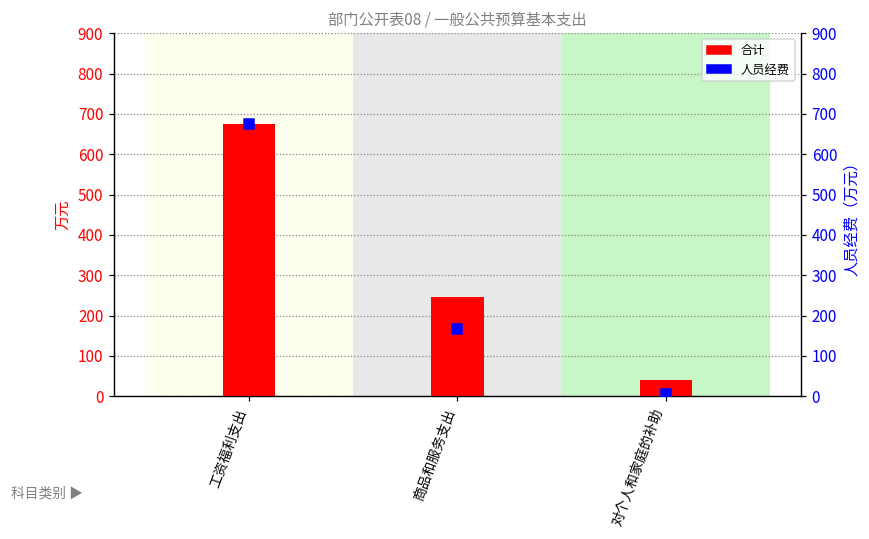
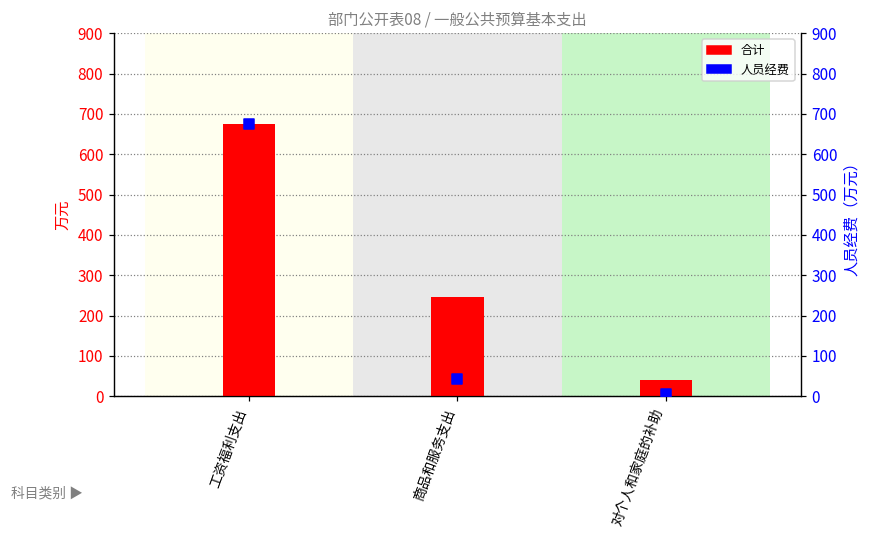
  {
    "合计": {
      "工资福利支出": 670,
      "商品和服务支出": 250,
      "对个人和家庭的补助": 40
    },
    "人员经费": {
-     "商品和服务支出": 170
+     "商品和服务支出": 40
    }
  }
